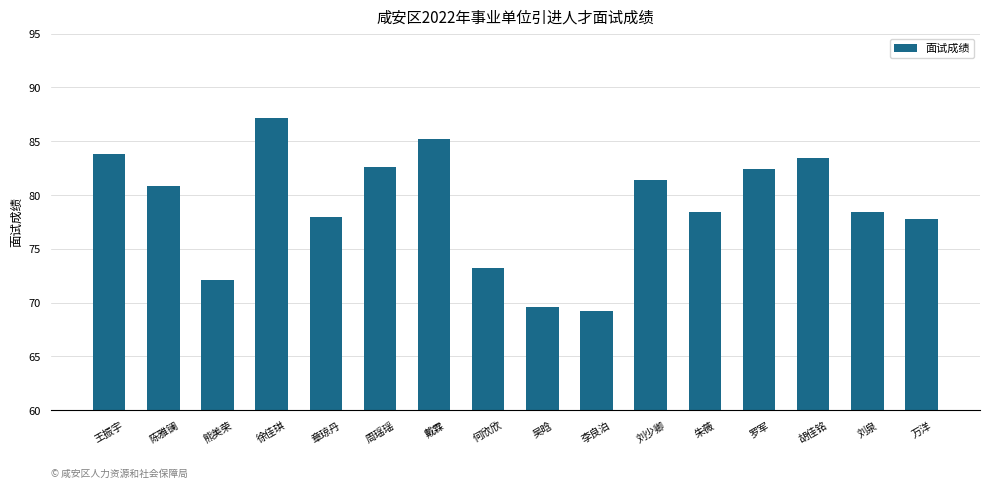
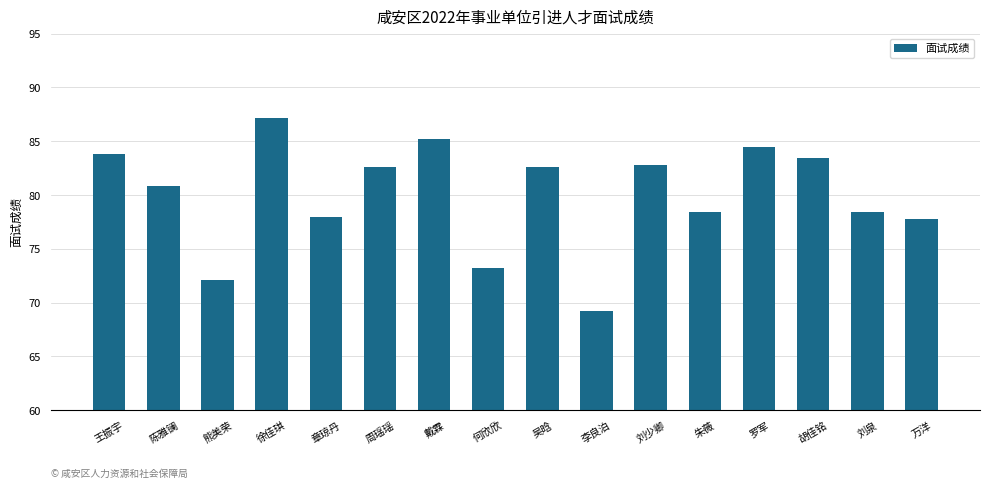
  {
    "王振宇": 83.8,
    "陈雅镧": 80.8,
    "熊美荣": 72.1,
    "徐佳琪": 87.2,
    "章琼丹": 78.0,
    "周瑶瑶": 82.6,
    "戴霖": 85.2,
    "何欣欣": 73.2,
-   "吴晗": 69.6,
+   "吴晗": 82.6,
    "李良泊": 69.2,
-   "刘少卿": 81.4,
+   "刘少卿": 82.8,
    "朱薇": 78.4,
-   "罗军": 82.4,
+   "罗军": 84.5,
    "胡佳铭": 83.4,
    "刘泉": 78.4,
    "万洋": 77.8
  }
